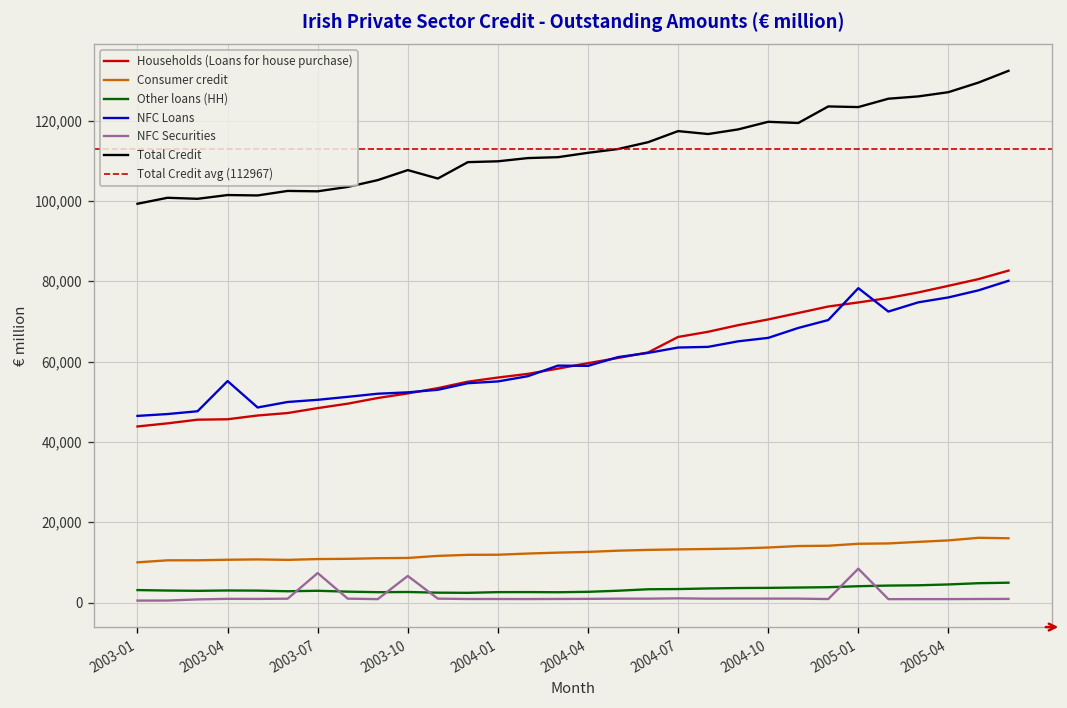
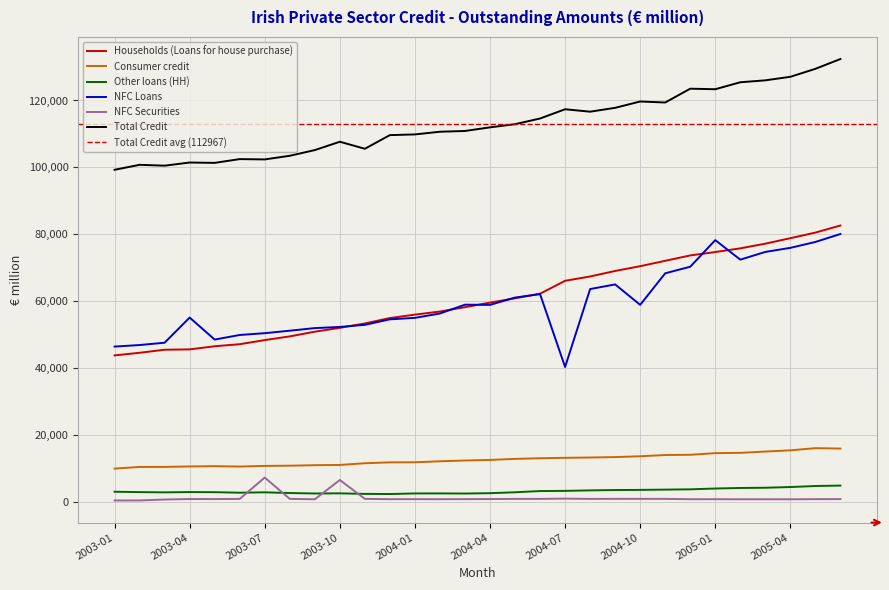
  {
    "Households (Loans for house purchase)": {
      "2003-01": "44,000",
      "2003-04": "46,000",
      "2003-07": "48,000",
      "2004-01": "56,000",
      "2004-07": "66,000",
      "2004-10": "70,000",
      "2005-01": "75,000",
      "2005-04": "79,000"
    },
    "Consumer credit": {
      "2003-01": "10,000",
      "2003-04": "11,000",
      "2003-07": "11,000",
      "2003-10": "11,000",
      "2004-01": "12,000",
      "2004-04": "13,000",
      "2004-07": "13,000",
      "2004-10": "14,000",
      "2005-01": "15,000",
      "2005-04": "15,000"
    },
    "Other loans (HH)": {
      "2003-01": "3,000",
      "2003-04": "3,000",
      "2003-07": "3,000",
      "2003-10": "3,000",
      "2004-01": "3,000",
      "2004-04": "3,000",
      "2004-07": "3,000",
      "2004-10": "4,000",
      "2005-01": "4,000",
      "2005-04": "5,000"
    },
    "NFC Loans": {
      "2003-01": "46,000",
      "2003-04": "55,000",
      "2003-07": "50,000",
      "2004-01": "55,000",
-     "2004-07": "63,000",
-     "2004-10": "66,000",
+     "2004-07": "40,000",
+     "2004-10": "59,000",
      "2005-01": "78,000",
      "2005-04": "76,000"
    },
    "NFC Securities": {
      "2003-01": "0",
      "2003-04": "1,000",
      "2003-07": "7,000",
      "2003-10": "7,000",
      "2004-01": "1,000",
      "2004-04": "1,000",
      "2004-07": "1,000",
      "2004-10": "1,000",
-     "2005-01": "8,000",
+     "2005-01": "1,000",
      "2005-04": "1,000"
    },
    "Total Credit": {
      "2003-01": "99,000",
      "2003-04": "101,000",
      "2003-07": "102,000",
      "2003-10": "108,000",
      "2004-01": "110,000",
      "2004-04": "112,000",
      "2004-07": "117,000",
      "2004-10": "120,000",
      "2005-01": "123,000",
      "2005-04": "127,000"
    }
  }
